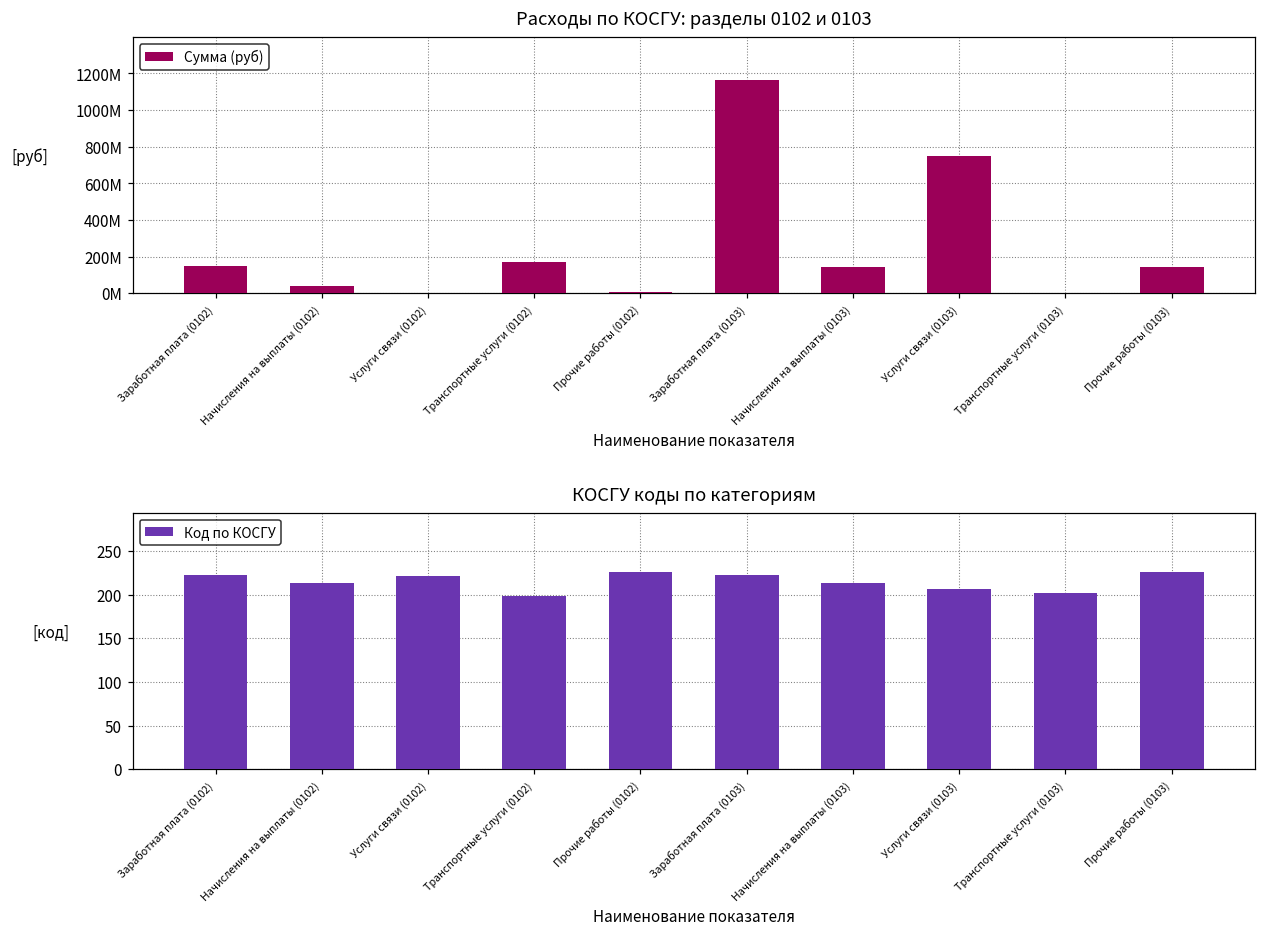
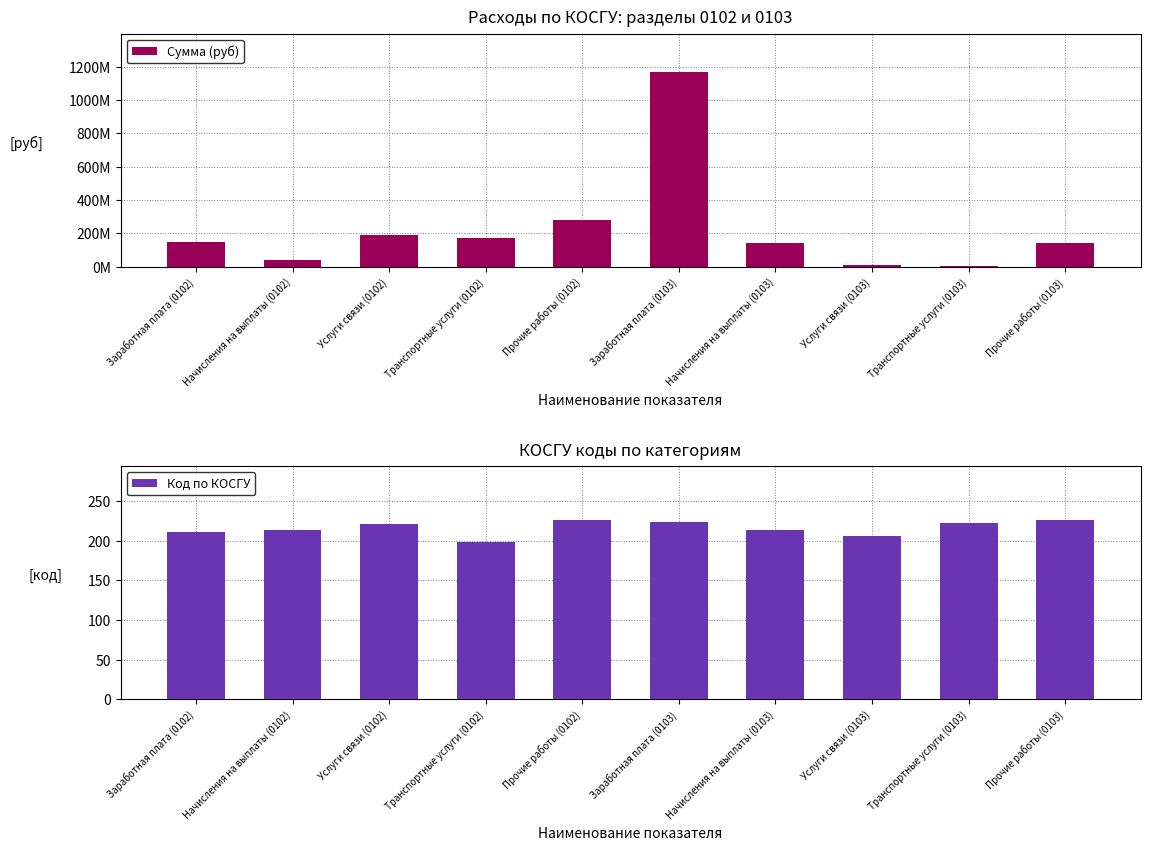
  {
    "Расходы по КОСГУ: разделы 0102 и 0103": {
      "Заработная плата (0102)": 150000000,
      "Начисления на выплаты (0102)": 40000000,
-     "Услуги связи (0102)": 0,
+     "Услуги связи (0102)": 190000000,
      "Транспортные услуги (0102)": 170000000,
-     "Прочие работы (0102)": 10000000,
+     "Прочие работы (0102)": 280000000,
      "Заработная плата (0103)": 1170000000,
      "Начисления на выплаты (0103)": 140000000,
-     "Услуги связи (0103)": 750000000,
+     "Услуги связи (0103)": 10000000,
      "Прочие работы (0103)": 140000000
    },
    "КОСГУ коды по категориям": {
-     "Заработная плата (0102)": 220,
+     "Заработная плата (0102)": 210,
      "Начисления на выплаты (0102)": 210,
      "Услуги связи (0102)": 220,
      "Транспортные услуги (0102)": 200,
      "Прочие работы (0102)": 230,
      "Заработная плата (0103)": 220,
      "Начисления на выплаты (0103)": 210,
      "Услуги связи (0103)": 210,
-     "Транспортные услуги (0103)": 200,
+     "Транспортные услуги (0103)": 220,
      "Прочие работы (0103)": 230
    }
  }
